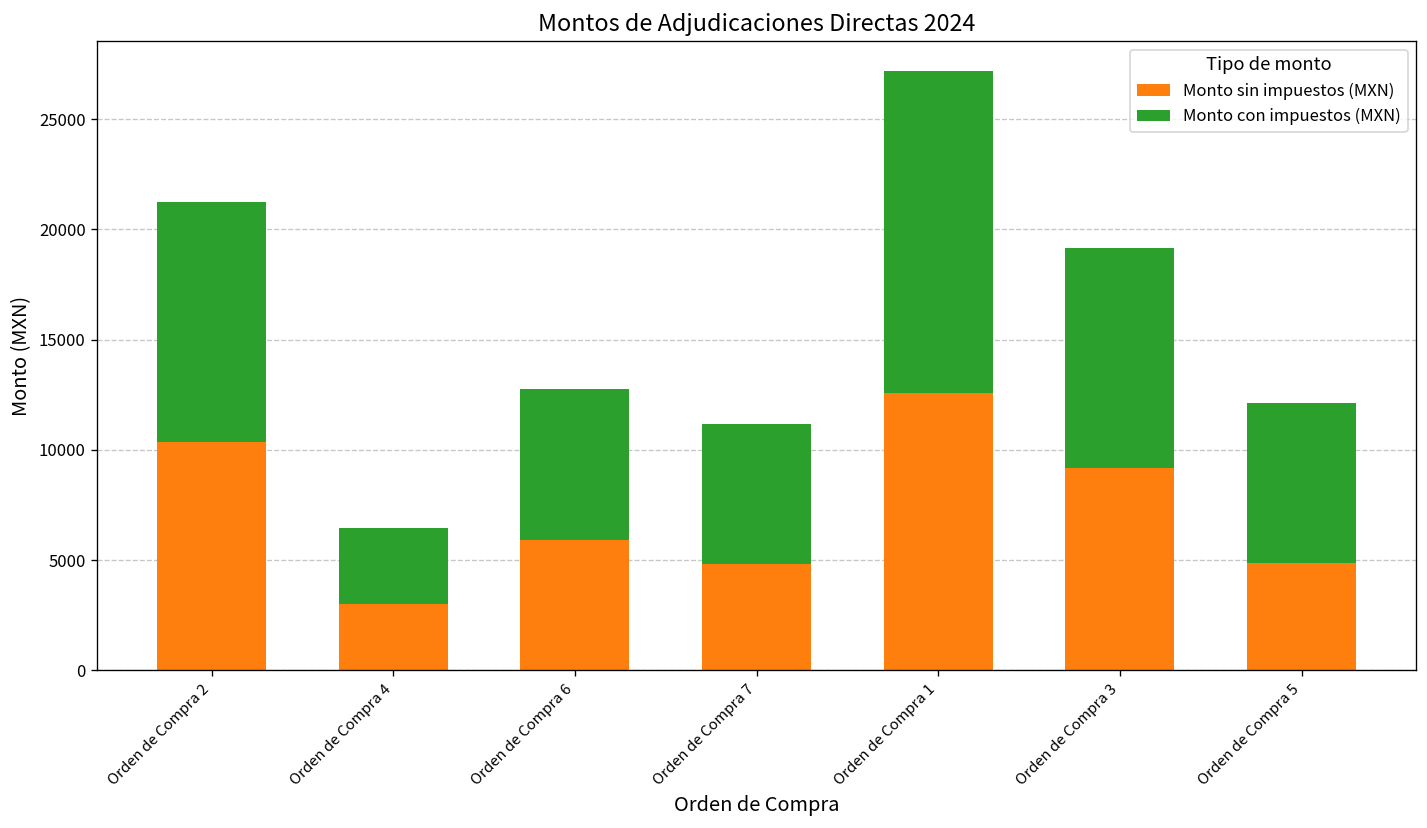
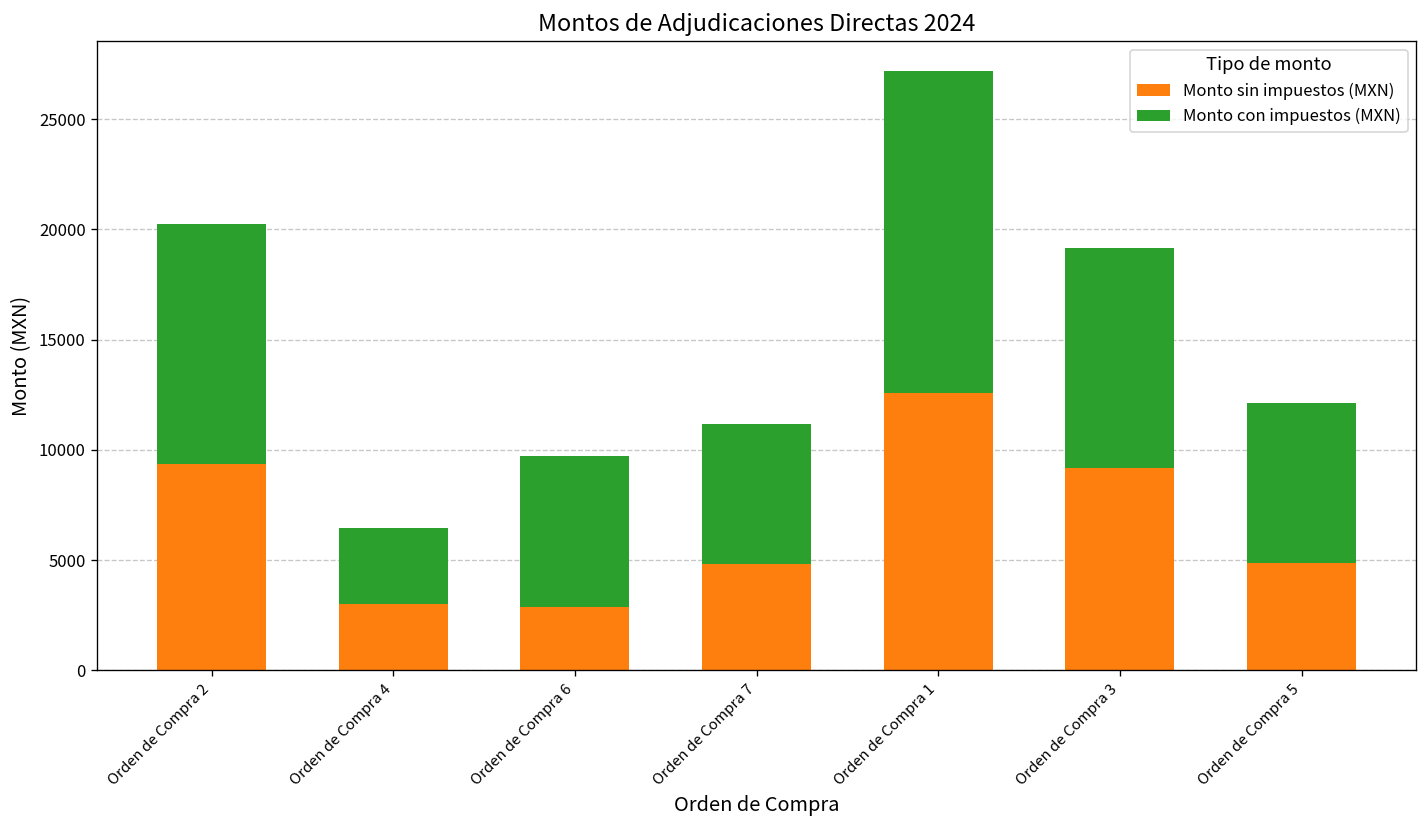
  {
    "Monto sin impuestos (MXN)": {
-     "Orden de Compra 2": 10400,
+     "Orden de Compra 2": 9400,
      "Orden de Compra 4": 3000,
-     "Orden de Compra 6": 5900,
+     "Orden de Compra 6": 2900,
      "Orden de Compra 7": 4800,
      "Orden de Compra 1": 12600,
      "Orden de Compra 3": 9200,
      "Orden de Compra 5": 4900
    },
    "Monto con impuestos (MXN)": {
      "Orden de Compra 2": 10900,
      "Orden de Compra 4": 3500,
      "Orden de Compra 6": 6800,
      "Orden de Compra 7": 6400,
      "Orden de Compra 1": 14600,
      "Orden de Compra 3": 10000,
      "Orden de Compra 5": 7300
    }
  }
